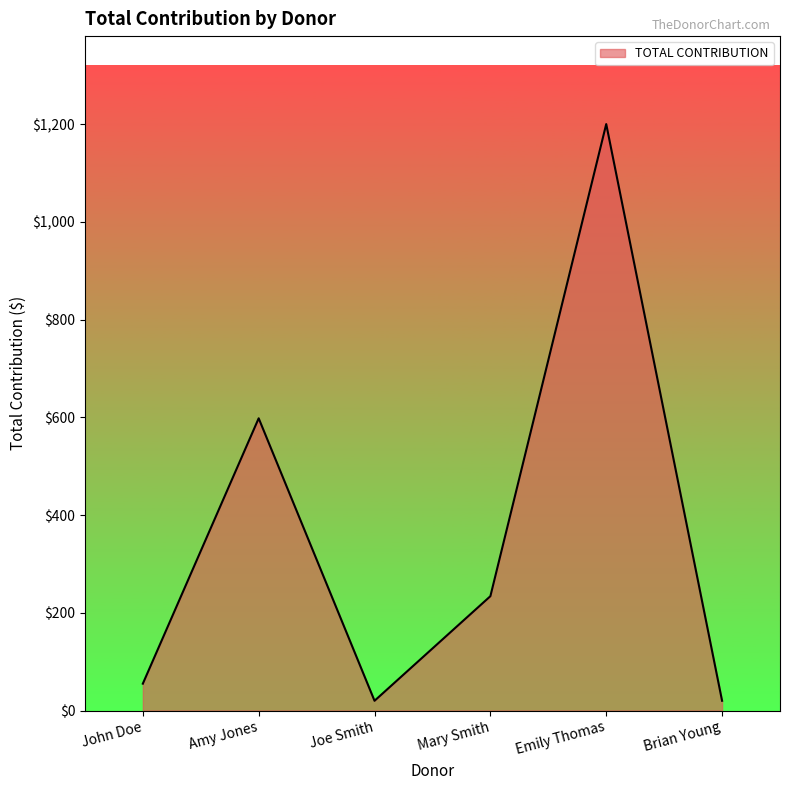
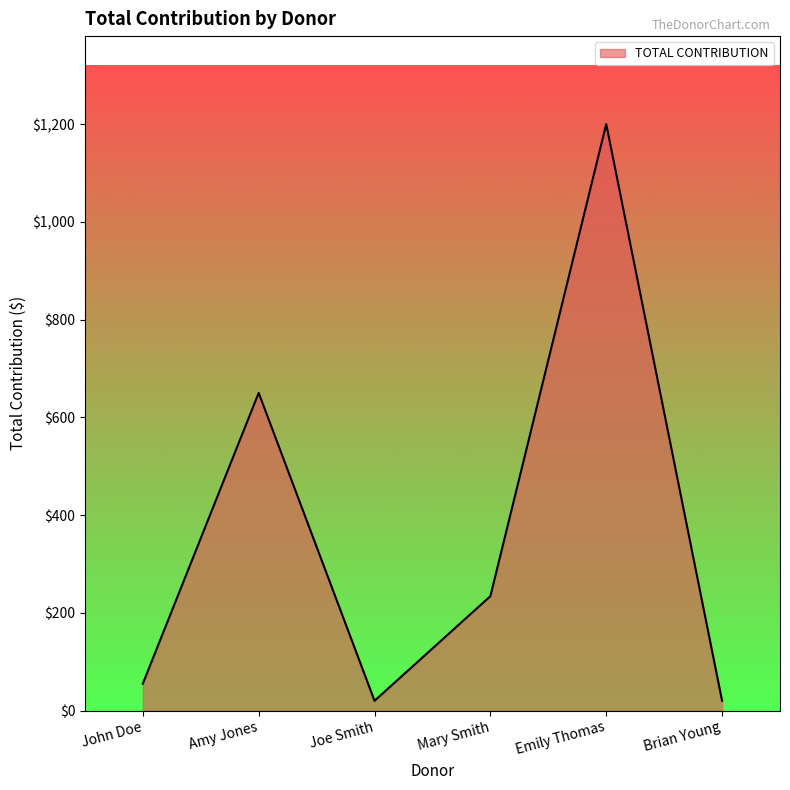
  {
    "John Doe": "$60",
-   "Amy Jones": "$600",
+   "Amy Jones": "$650",
    "Joe Smith": "$20",
    "Mary Smith": "$230",
    "Emily Thomas": "$1,200",
    "Brian Young": "$20"
  }
